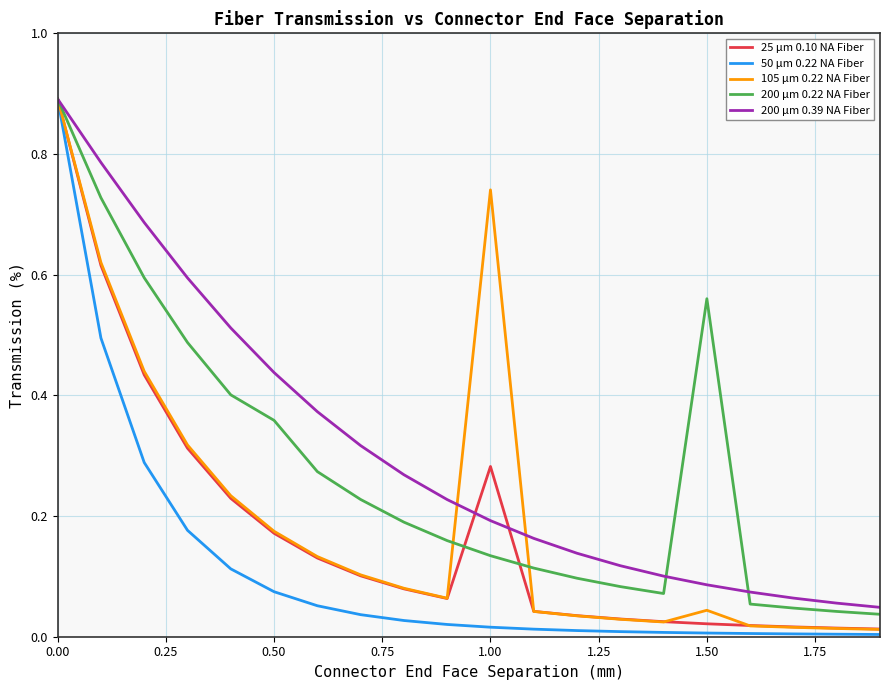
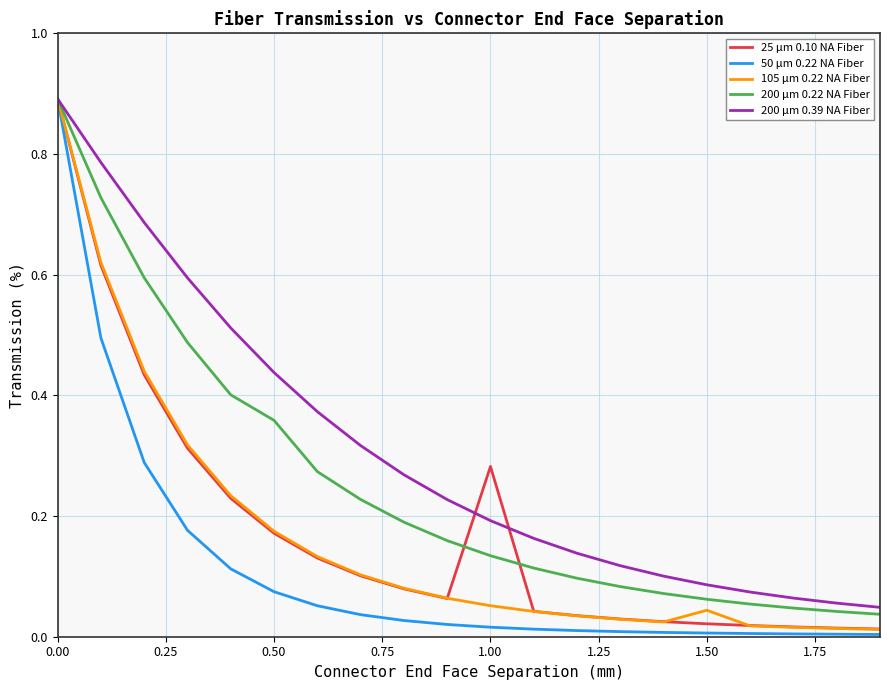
  {
    "25 μm 0.10 NA Fiber": {
      "1.00": 0.28,
      "1.50": 0.02
    },
    "50 μm 0.22 NA Fiber": {
      "0.50": 0.07,
      "1.00": 0.02,
      "1.50": 0.01
    },
    "105 μm 0.22 NA Fiber": {
-     "1.00": 0.74,
+     "1.00": 0.05,
      "1.50": 0.04
    },
    "200 μm 0.22 NA Fiber": {
      "0.50": 0.36,
      "1.00": 0.13,
-     "1.50": 0.56
+     "1.50": 0.06
    },
    "200 μm 0.39 NA Fiber": {
      "0.50": 0.44,
      "1.00": 0.19,
      "1.50": 0.09
    }
  }
